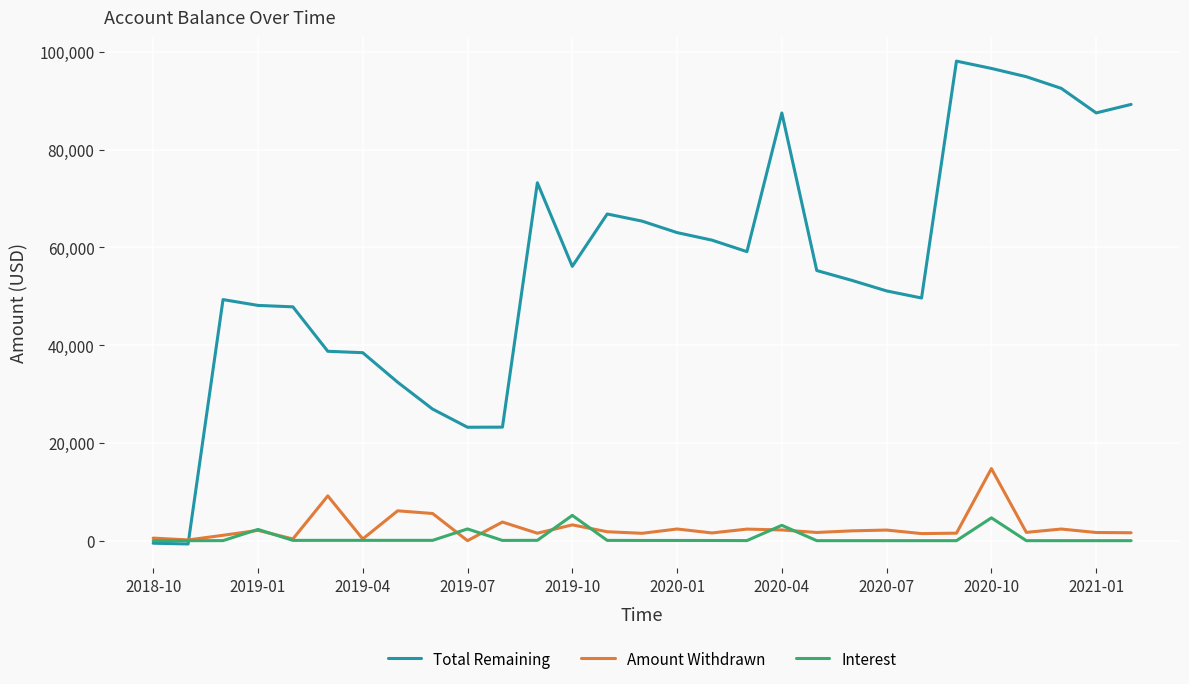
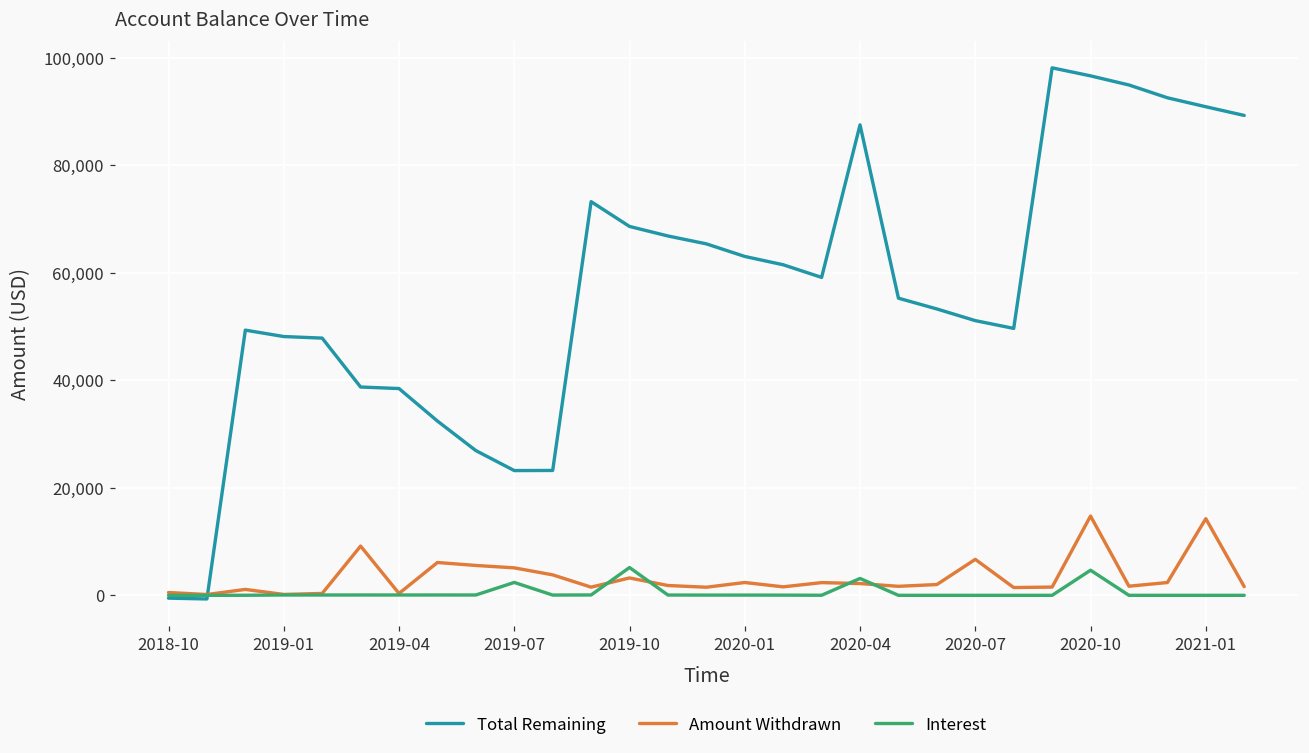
  {
    "Total Remaining": {
      "2019-01": "48,000",
      "2019-04": "38,000",
      "2019-07": "23,000",
-     "2019-10": "56,000",
+     "2019-10": "69,000",
      "2020-01": "63,000",
      "2020-04": "88,000",
      "2020-07": "51,000",
      "2020-10": "97,000",
-     "2021-01": "88,000"
+     "2021-01": "91,000"
    },
    "Amount Withdrawn": {
      "2018-10": "1,000",
-     "2019-01": "2,000",
-     "2019-07": "0",
+     "2019-01": "0",
+     "2019-07": "5,000",
      "2019-10": "3,000",
      "2020-01": "2,000",
      "2020-04": "2,000",
-     "2020-07": "2,000",
+     "2020-07": "7,000",
      "2020-10": "15,000",
-     "2021-01": "2,000"
+     "2021-01": "14,000"
    },
    "Interest": {
-     "2019-01": "2,000",
+     "2019-01": "0",
      "2019-07": "2,000",
      "2019-10": "5,000",
      "2020-01": "0",
      "2020-04": "3,000",
      "2020-07": "0",
      "2020-10": "5,000",
      "2021-01": "0"
    }
  }
